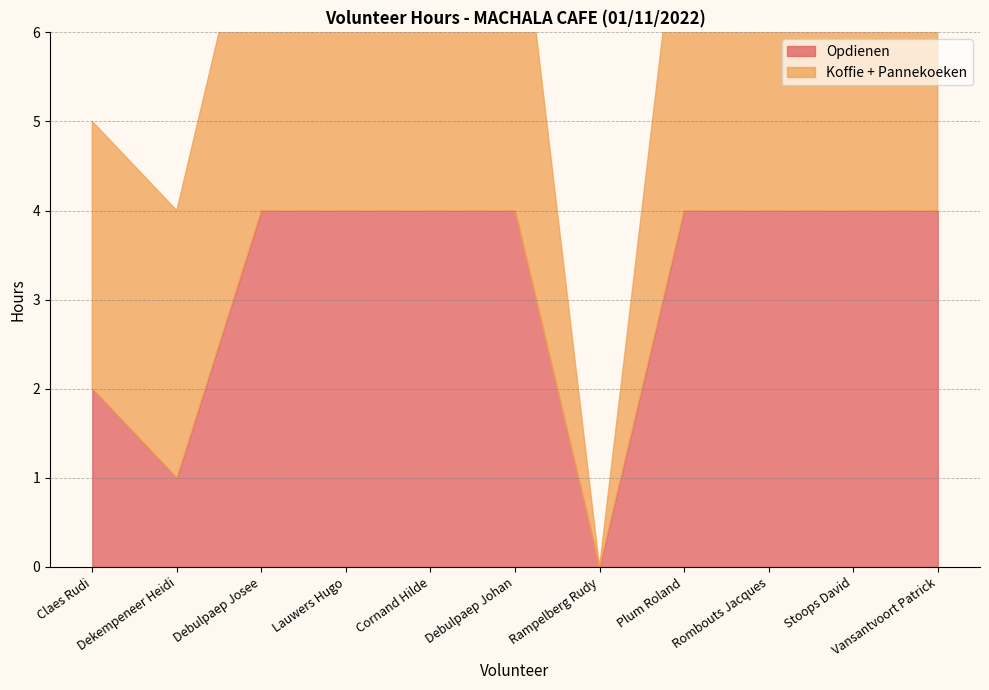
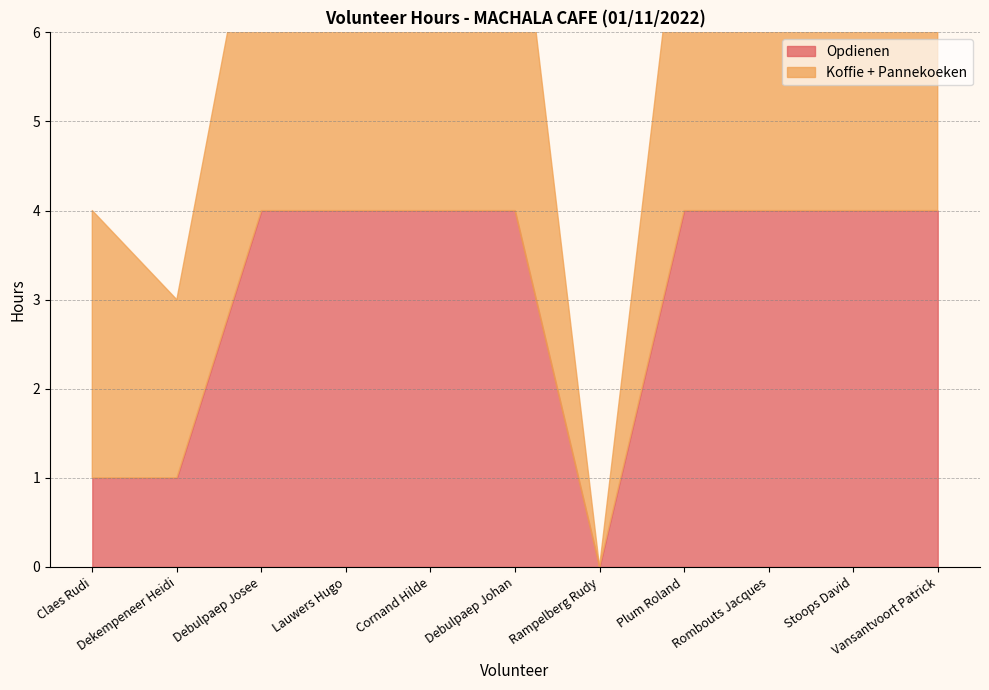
  {
    "Opdienen": {
-     "Claes Rudi": 2,
+     "Claes Rudi": 1,
      "Dekempeneer Heidi": 1,
      "Debulpaep Josee": 4,
      "Lauwers Hugo": 4,
      "Cornand Hilde": 4,
      "Debulpaep Johan": 4,
      "Plum Roland": 4,
      "Rombouts Jacques": 4,
      "Stoops David": 4,
      "Vansantvoort Patrick": 4
    },
    "Koffie + Pannekoeken": {
      "Claes Rudi": 3,
-     "Dekempeneer Heidi": 3
+     "Dekempeneer Heidi": 2
    }
  }
